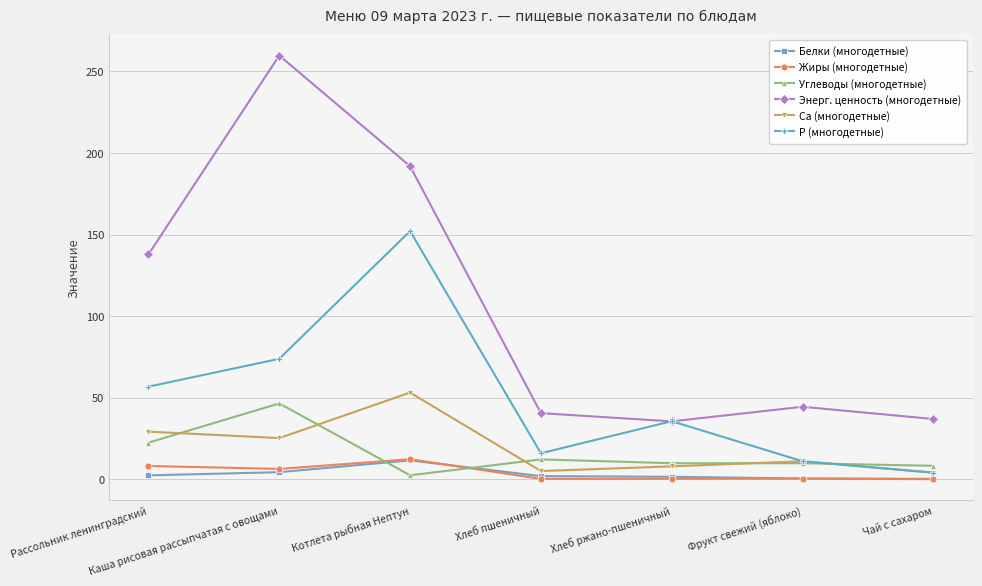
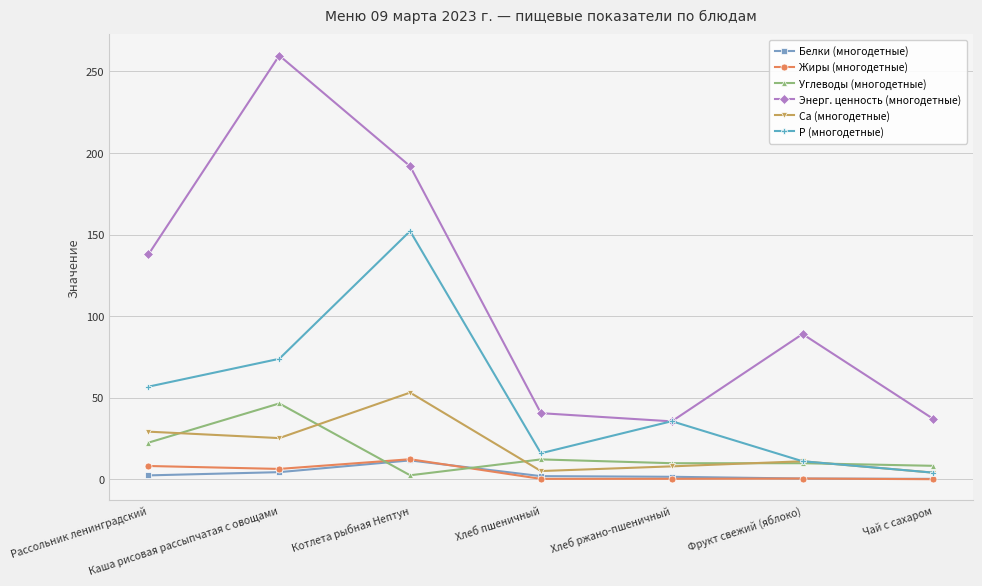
  {
    "Углеводы (многодетные)": {
      "Рассольник ленинградский": 22,
      "Каша рисовая рассыпчатая с овощами": 46,
      "Котлета рыбная Нептун": 2,
      "Хлеб пшеничный": 12,
      "Хлеб ржано-пшеничный": 10,
      "Чай с сахаром": 8
    },
    "Энерг. ценность (многодетные)": {
      "Рассольник ленинградский": 138,
      "Каша рисовая рассыпчатая с овощами": 260,
      "Котлета рыбная Нептун": 192,
      "Хлеб пшеничный": 40,
-     "Фрукт свежий (яблоко)": 44,
+     "Фрукт свежий (яблоко)": 89,
      "Чай с сахаром": 37
    }
  }
